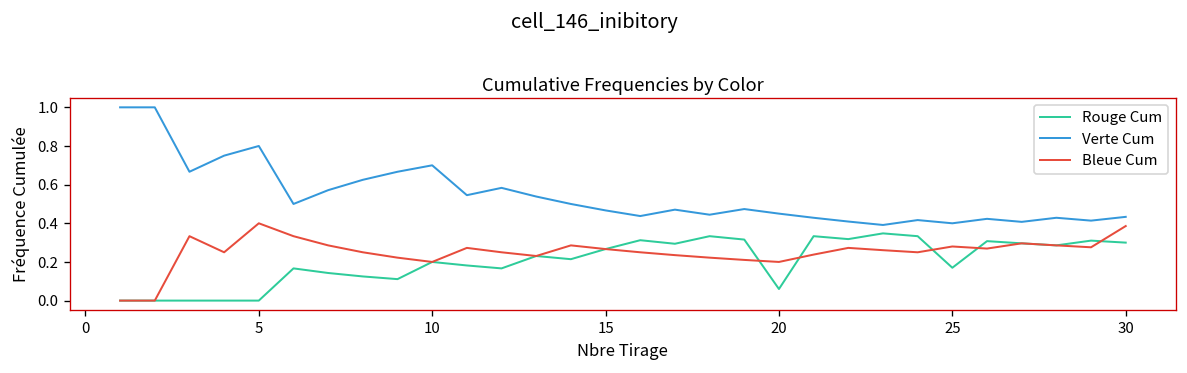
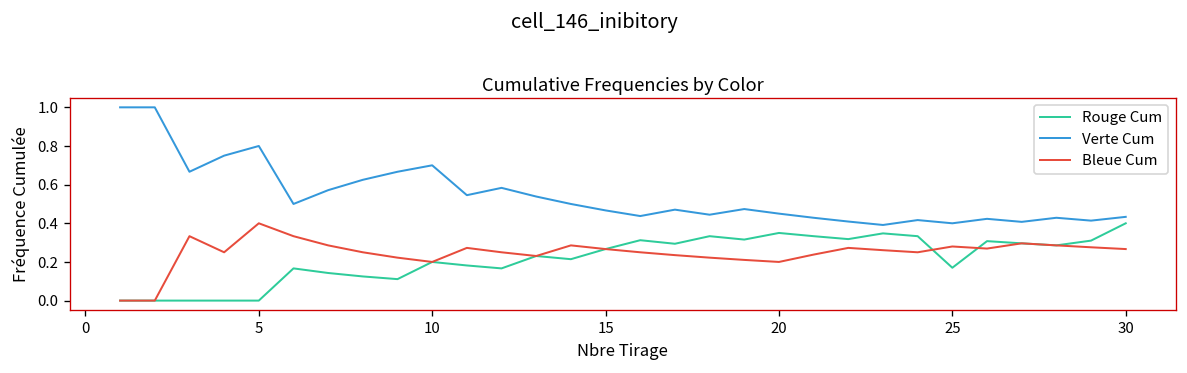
  {
    "Rouge Cum": {
      "5": 0.00,
-     "20": 0.06,
+     "20": 0.35,
      "25": 0.17,
-     "30": 0.3
+     "30": 0.4
    },
    "Verte Cum": {
      "5": 0.80,
      "10": 0.70,
      "15": 0.47,
      "20": 0.45,
      "25": 0.40,
      "30": 0.43
    },
    "Bleue Cum": {
      "5": 0.40,
      "20": 0.20,
      "25": 0.28,
-     "30": 0.39
+     "30": 0.27
    }
  }
